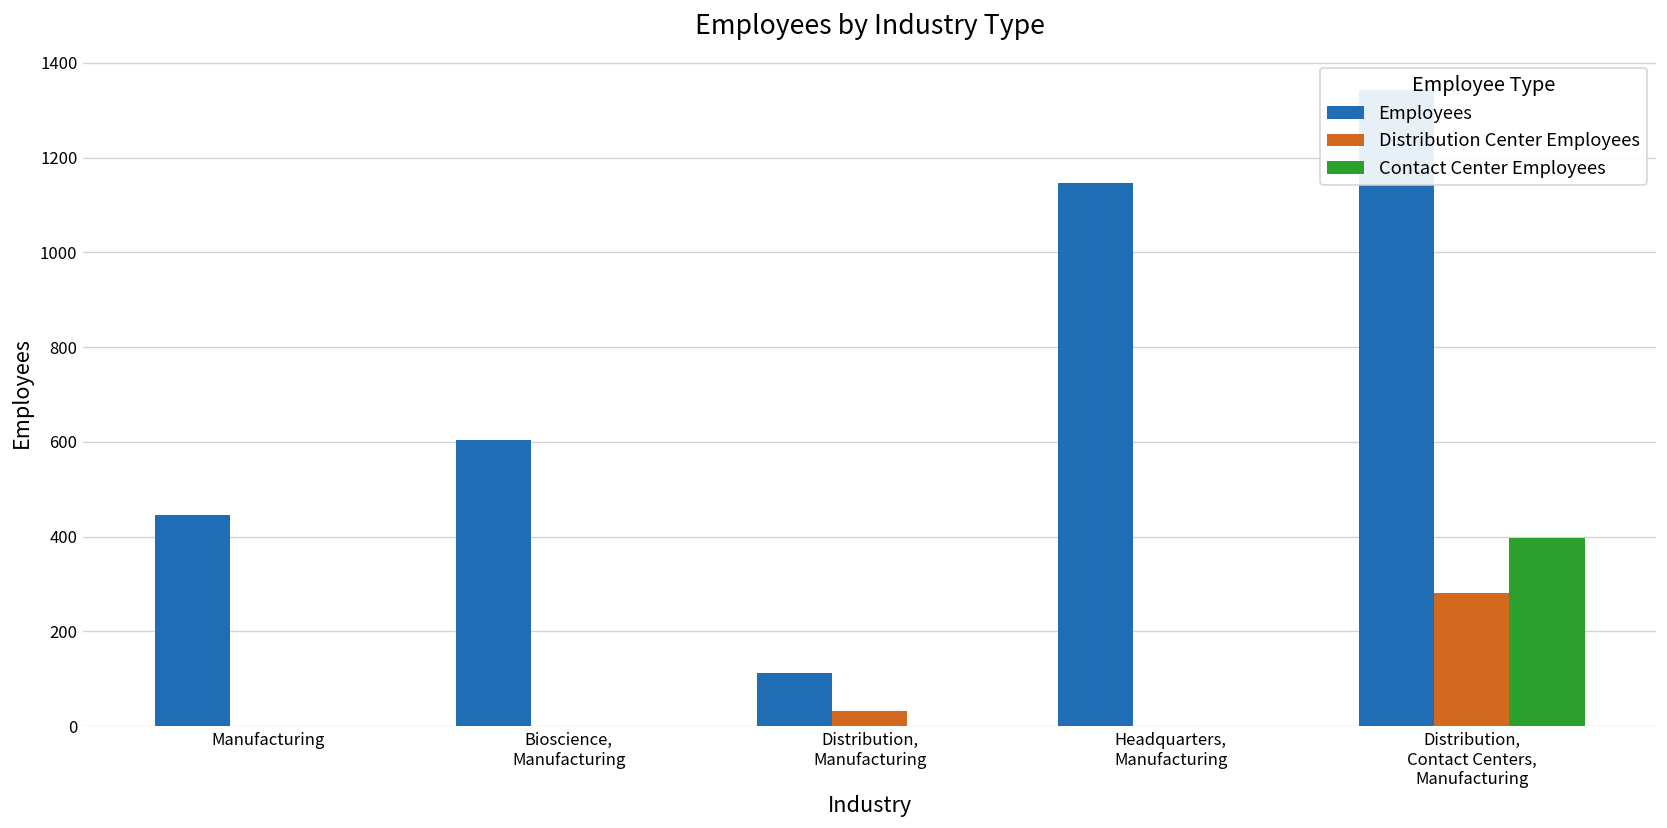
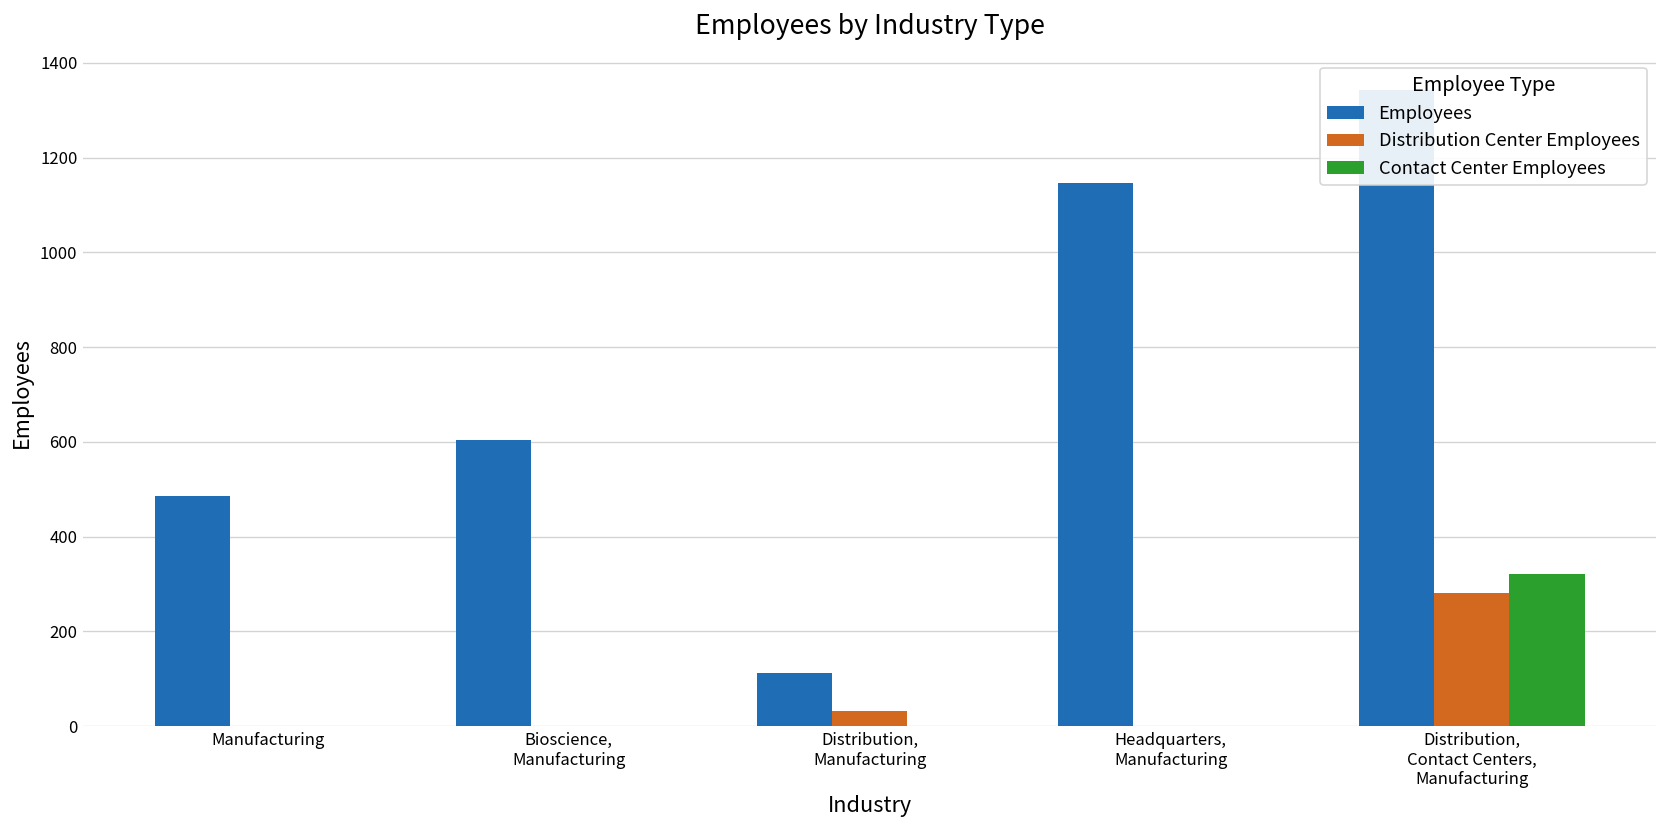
  {
    "Employees": {
-     "Manufacturing": 450,
+     "Manufacturing": 490,
      "Bioscience, Manufacturing": 610,
      "Distribution, Manufacturing": 110,
      "Headquarters, Manufacturing": 1150
    },
    "Distribution Center Employees": {
      "Manufacturing": 0,
      "Bioscience, Manufacturing": 0,
      "Distribution, Manufacturing": 30,
      "Headquarters, Manufacturing": 0,
      "Distribution, Contact Centers, Manufacturing": 280
    },
    "Contact Center Employees": {
      "Manufacturing": 0,
      "Bioscience, Manufacturing": 0,
      "Distribution, Manufacturing": 0,
      "Headquarters, Manufacturing": 0,
-     "Distribution, Contact Centers, Manufacturing": 400
+     "Distribution, Contact Centers, Manufacturing": 320
    }
  }
